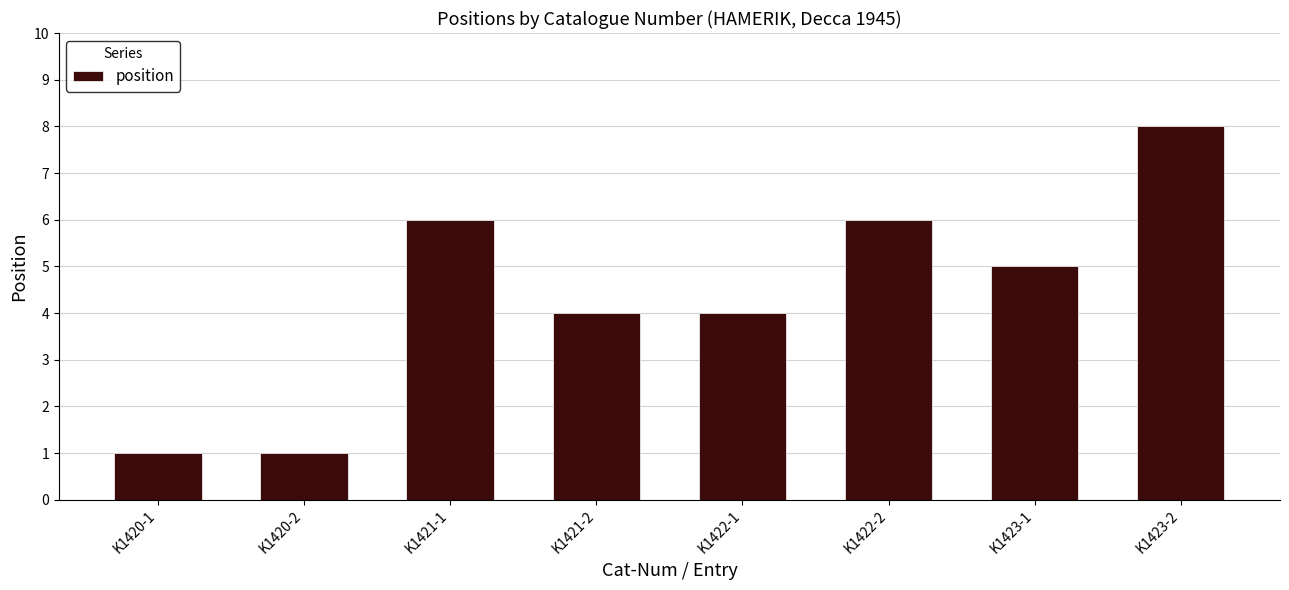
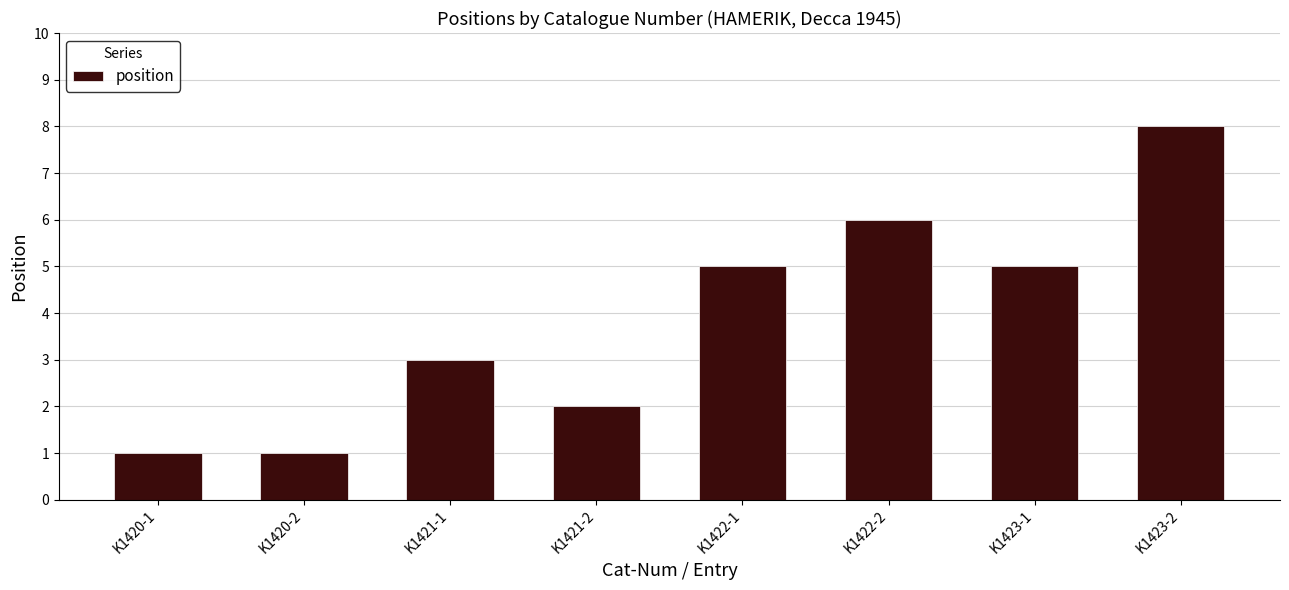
  {
    "K1420-1": 1,
    "K1420-2": 1,
-   "K1421-1": 6,
-   "K1421-2": 4,
-   "K1422-1": 4,
+   "K1421-1": 3,
+   "K1421-2": 2,
+   "K1422-1": 5,
    "K1422-2": 6,
    "K1423-1": 5,
    "K1423-2": 8
  }
